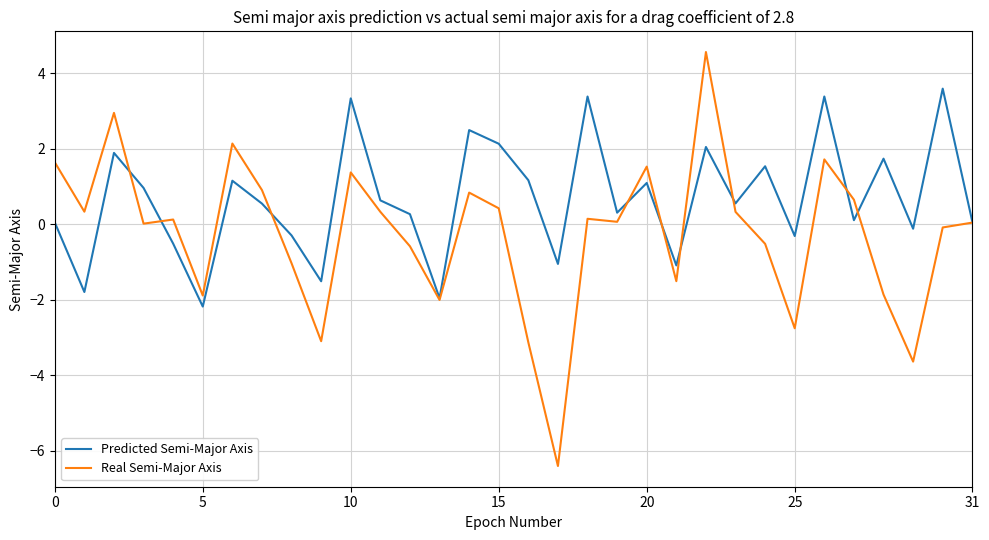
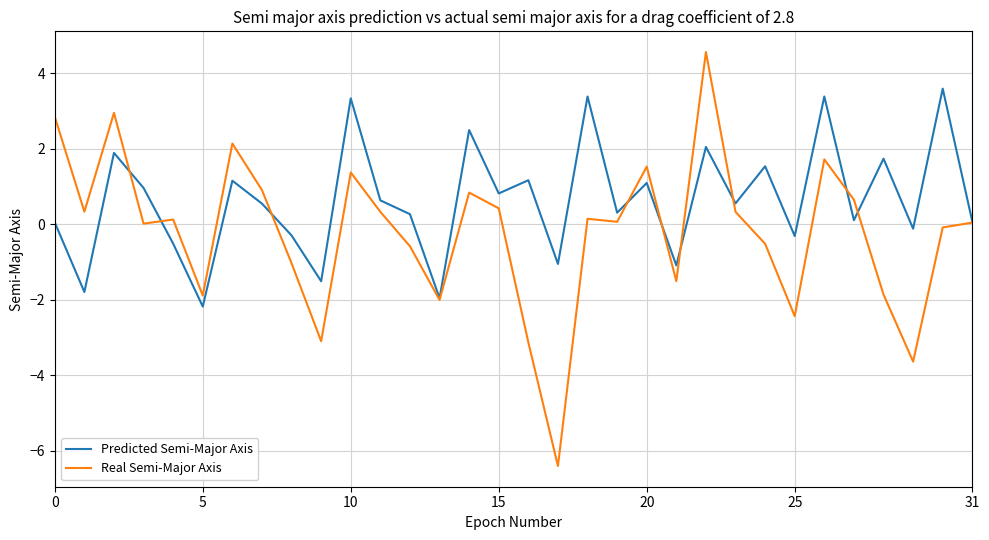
  {
    "Predicted Semi-Major Axis": {
      "0": 0.0,
      "5": -2.2,
      "10": 3.3,
-     "15": 2.1,
+     "15": 0.8,
      "20": 1.1,
      "25": -0.3
    },
    "Real Semi-Major Axis": {
-     "0": 1.6,
+     "0": 2.8,
      "5": -1.9,
      "10": 1.4,
      "15": 0.4,
      "20": 1.5,
-     "25": -2.8
+     "25": -2.4
    }
  }
